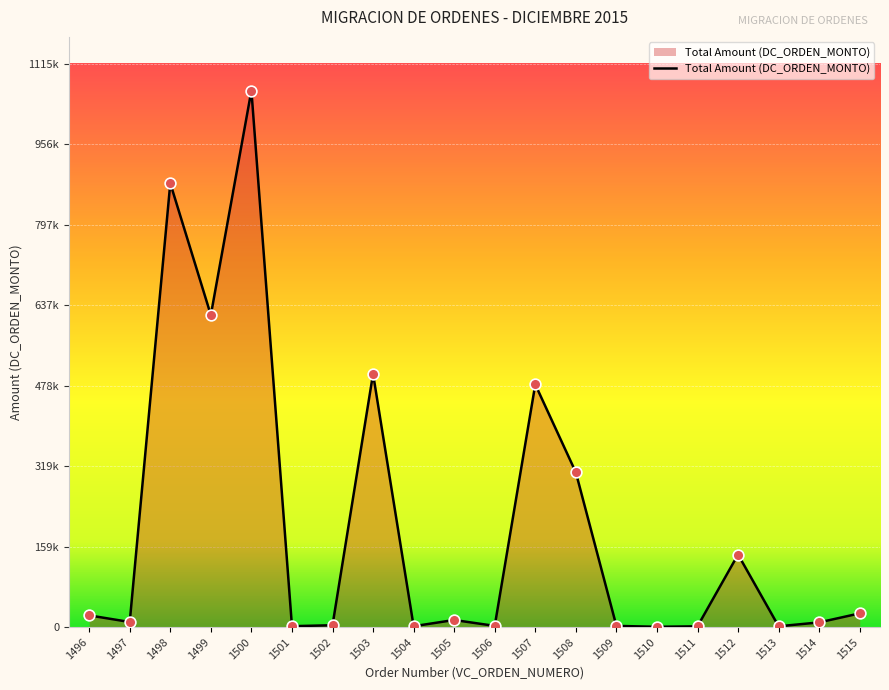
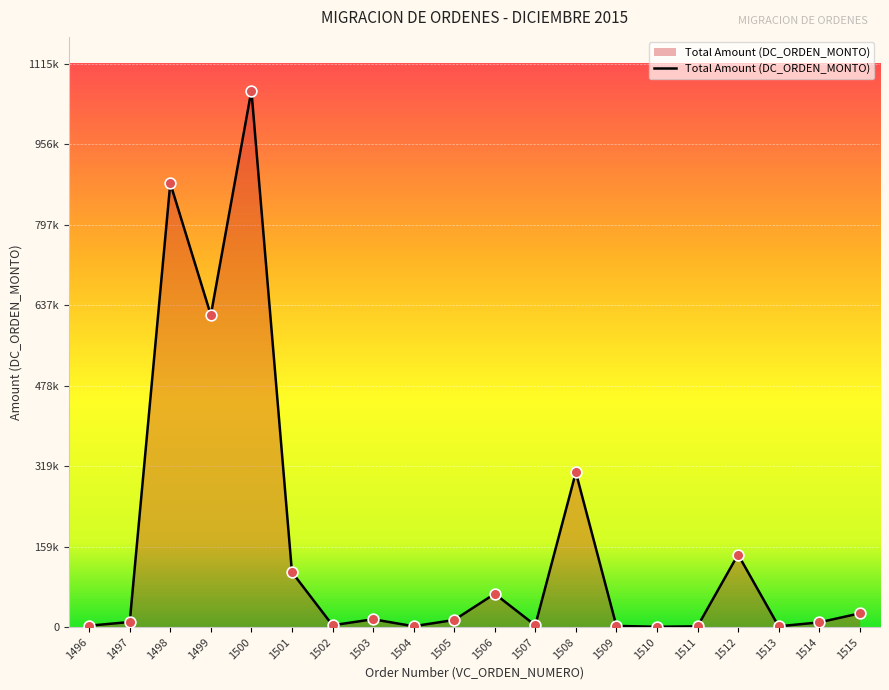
  {
-   "1496": 20000,
+   "1496": 0,
    "1497": 10000,
    "1498": 880000,
    "1499": 620000,
    "1500": 1060000,
-   "1501": 0,
+   "1501": 110000,
    "1502": 0,
-   "1503": 500000,
+   "1503": 20000,
    "1504": 0,
    "1505": 10000,
-   "1506": 0,
-   "1507": 480000,
+   "1506": 70000,
+   "1507": 0,
    "1508": 310000,
    "1509": 0,
    "1510": 0,
    "1511": 0,
    "1512": 140000,
    "1513": 0,
    "1514": 10000,
    "1515": 30000
  }
